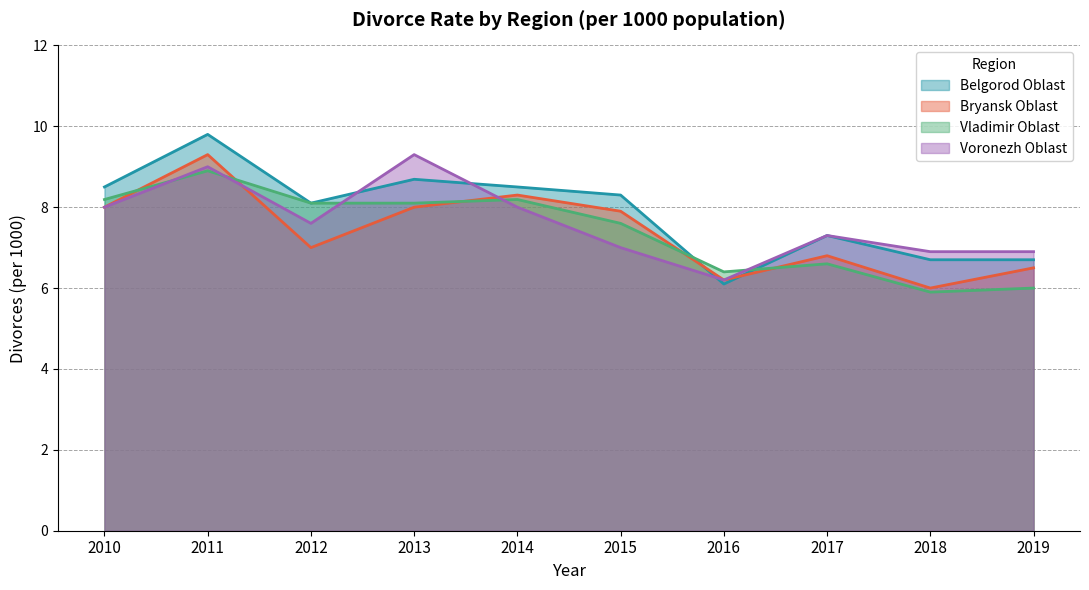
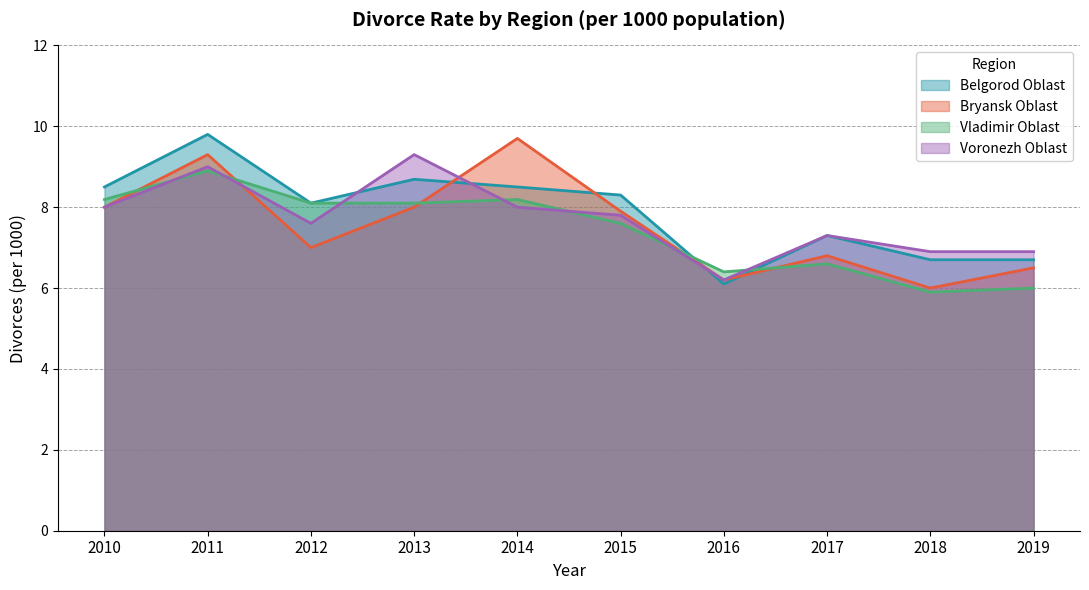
  {
    "Bryansk Oblast": {
      "2011": 9.3,
      "2012": 7.0,
      "2013": 8.0,
-     "2014": 8.3,
+     "2014": 9.7,
      "2015": 7.9,
      "2017": 6.8,
      "2018": 6.0,
      "2019": 6.5
    },
    "Voronezh Oblast": {
      "2011": 9.0,
      "2012": 7.6,
      "2013": 9.3,
      "2014": 8.0,
-     "2015": 7.0,
+     "2015": 7.8,
      "2018": 6.9,
      "2019": 6.9
    }
  }
